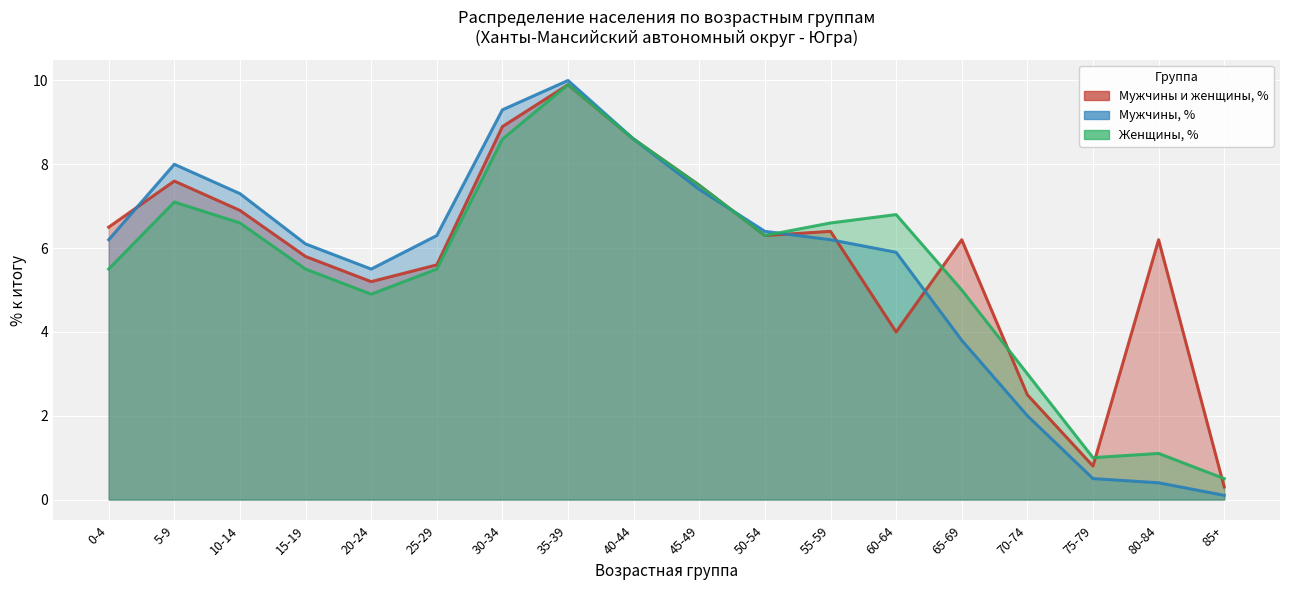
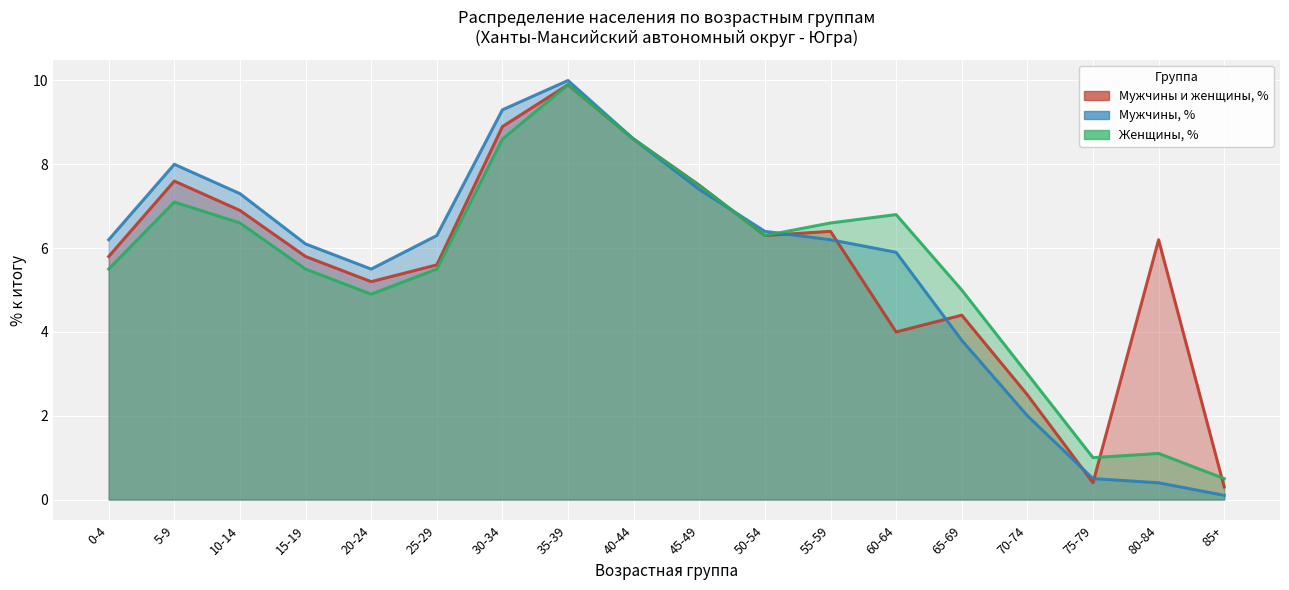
  {
    "Мужчины и женщины, %": {
-     "0-4": 6.5,
+     "0-4": 5.8,
      "5-9": 7.6,
      "10-14": 6.9,
      "15-19": 5.8,
      "20-24": 5.2,
      "25-29": 5.6,
      "30-34": 8.9,
      "55-59": 6.4,
      "60-64": 4.0,
-     "65-69": 6.2,
+     "65-69": 4.4,
      "70-74": 2.5,
-     "75-79": 0.8,
+     "75-79": 0.4,
      "80-84": 6.2,
      "85+": 0.3
    }
  }
